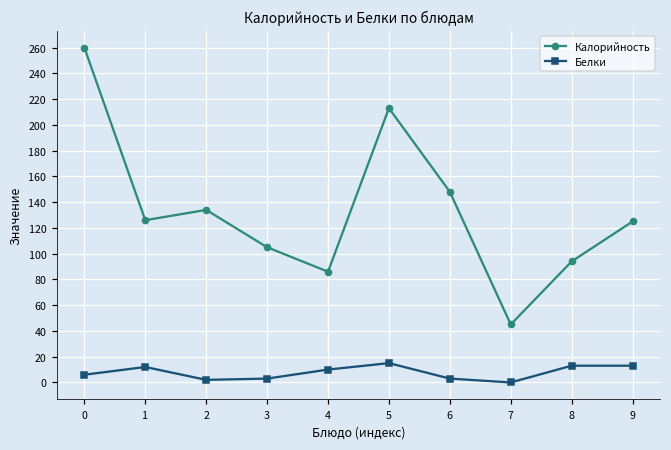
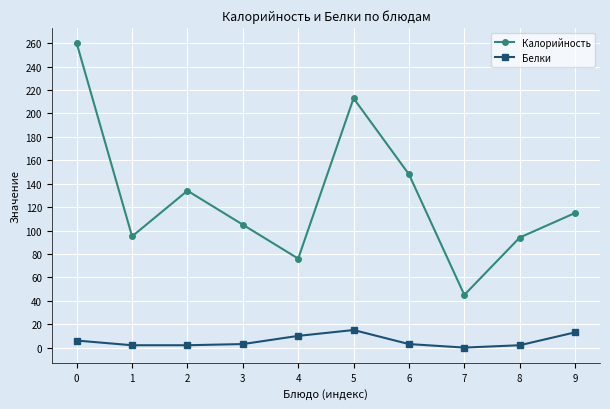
  {
    "Калорийность": {
      "0": 260,
-     "1": 126,
+     "1": 95,
      "2": 134,
      "3": 105,
-     "4": 86,
+     "4": 76,
      "5": 213,
      "6": 148,
      "7": 45,
      "8": 94,
-     "9": 125
+     "9": 115
    },
    "Белки": {
      "0": 6,
-     "1": 12,
+     "1": 2,
      "2": 2,
      "3": 3,
      "4": 10,
      "5": 15,
      "6": 3,
      "7": 0,
-     "8": 13,
+     "8": 2,
      "9": 13
    }
  }
